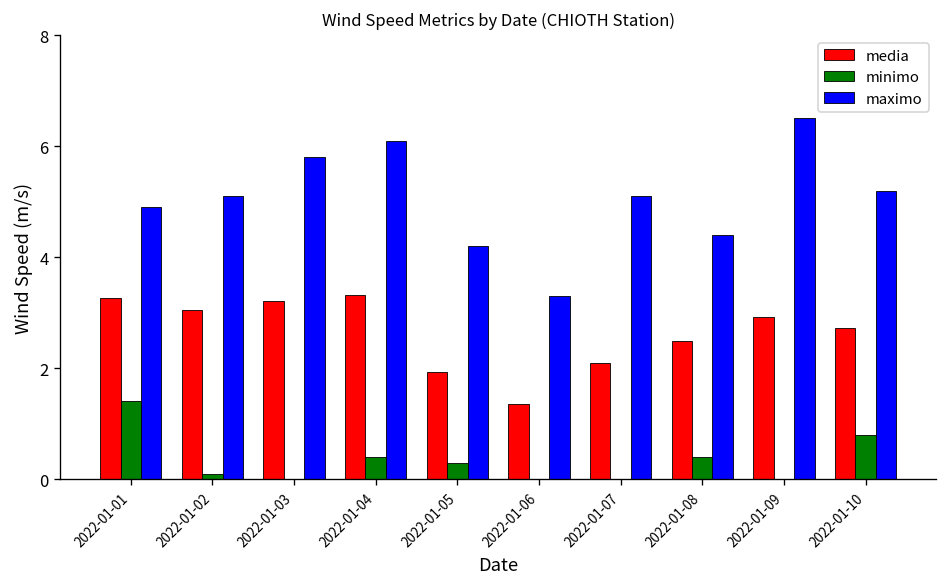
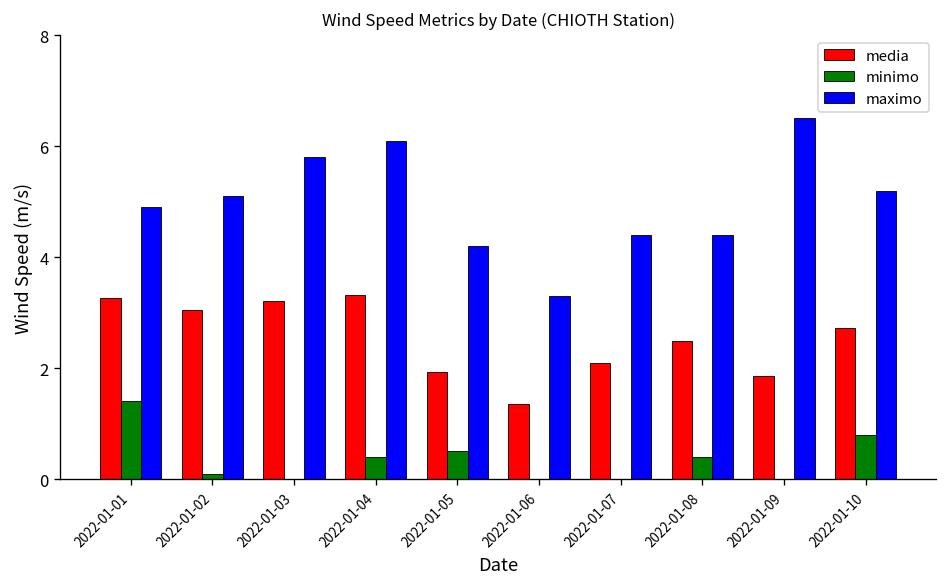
  {
    "media": {
      "2022-01-01": 3.3,
      "2022-01-02": 3.1,
      "2022-01-03": 3.2,
      "2022-01-04": 3.3,
      "2022-01-05": 1.9,
      "2022-01-06": 1.3,
      "2022-01-07": 2.1,
      "2022-01-08": 2.5,
-     "2022-01-09": 2.9,
+     "2022-01-09": 1.9,
      "2022-01-10": 2.7
    },
    "minimo": {
      "2022-01-01": 1.4,
      "2022-01-02": 0.1,
      "2022-01-03": 0.0,
      "2022-01-04": 0.4,
-     "2022-01-05": 0.3,
+     "2022-01-05": 0.5,
      "2022-01-06": 0.0,
      "2022-01-07": 0.0,
      "2022-01-08": 0.4,
      "2022-01-09": 0.0,
      "2022-01-10": 0.8
    },
    "maximo": {
      "2022-01-01": 4.9,
      "2022-01-02": 5.1,
      "2022-01-03": 5.8,
      "2022-01-04": 6.1,
      "2022-01-05": 4.2,
      "2022-01-06": 3.3,
-     "2022-01-07": 5.1,
+     "2022-01-07": 4.4,
      "2022-01-08": 4.4,
      "2022-01-09": 6.5,
      "2022-01-10": 5.2
    }
  }
